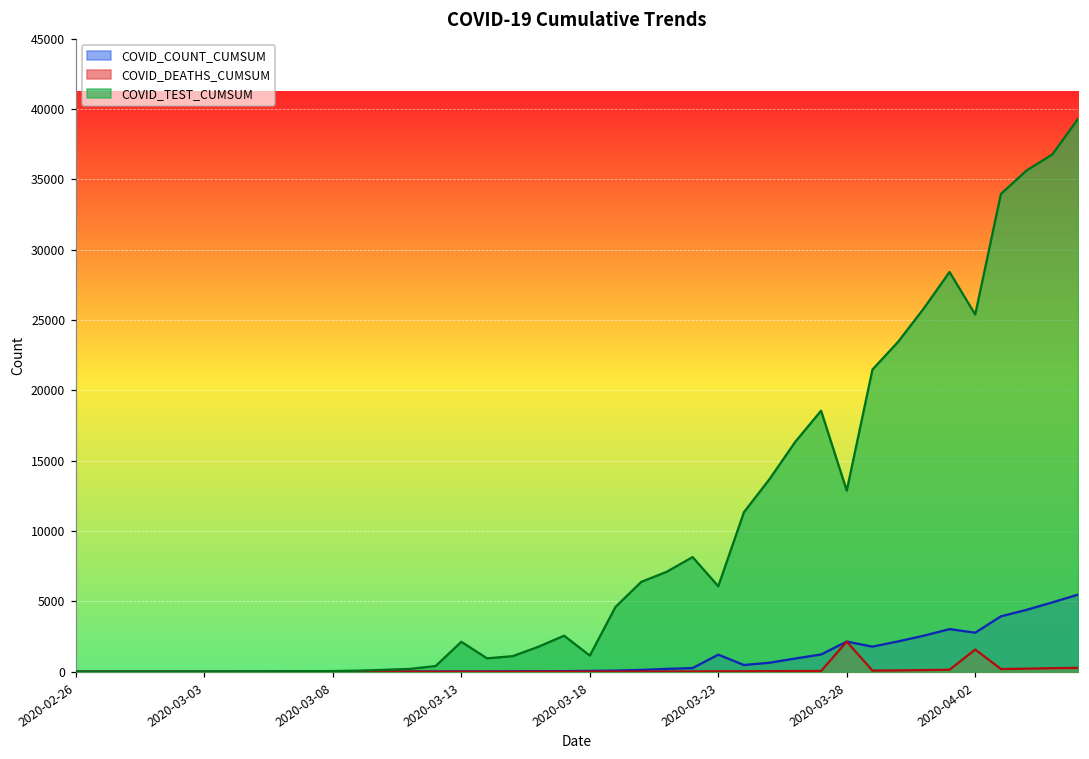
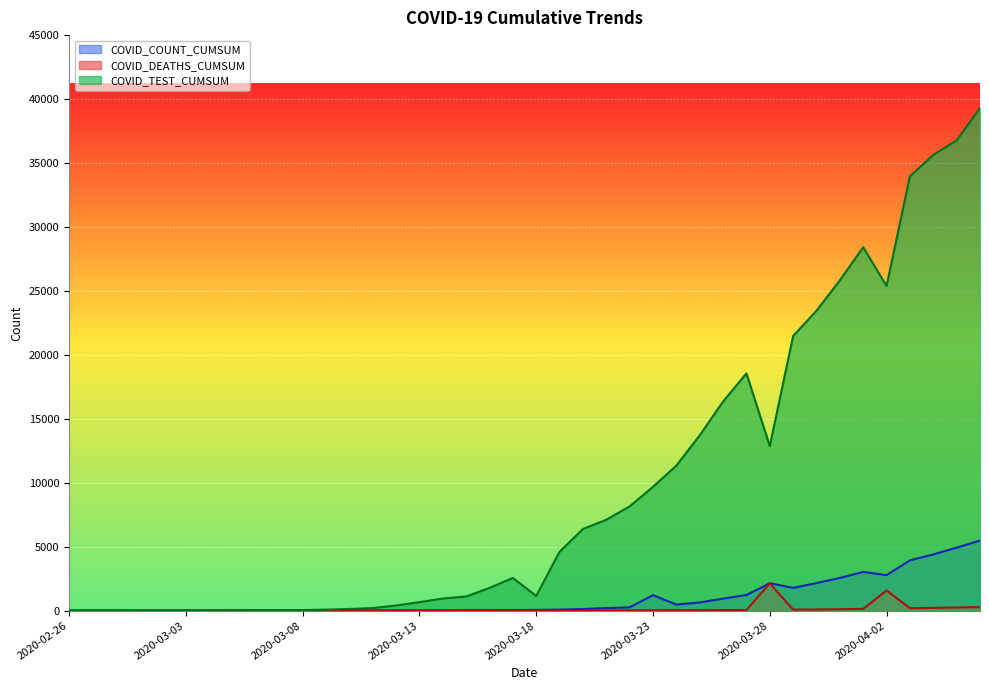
  {
    "COVID_COUNT_CUMSUM": {
      "2020-03-23": 1200,
      "2020-04-02": 2800
    },
    "COVID_DEATHS_CUMSUM": {
      "2020-03-23": 0,
      "2020-04-02": 1600
    },
    "COVID_TEST_CUMSUM": {
-     "2020-03-13": 2100,
+     "2020-03-13": 700,
      "2020-03-18": 1100,
-     "2020-03-23": 6100,
+     "2020-03-23": 9700,
      "2020-03-28": 12900,
      "2020-04-02": 25400
    }
  }
